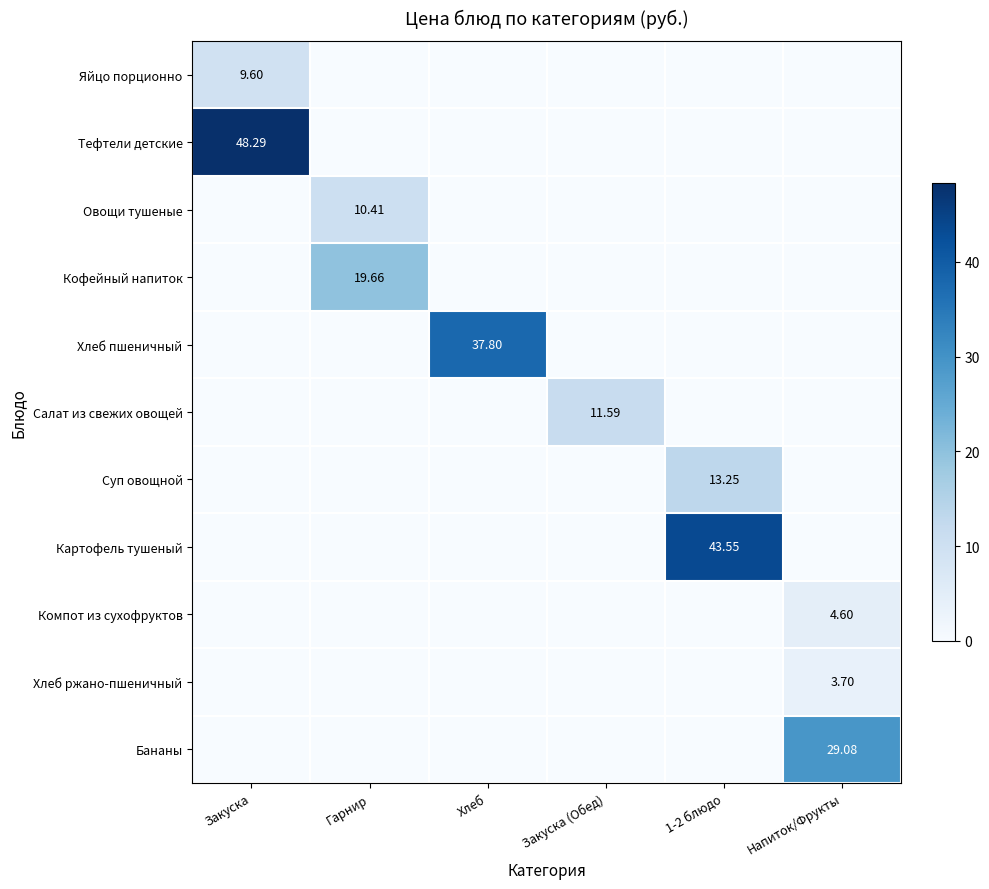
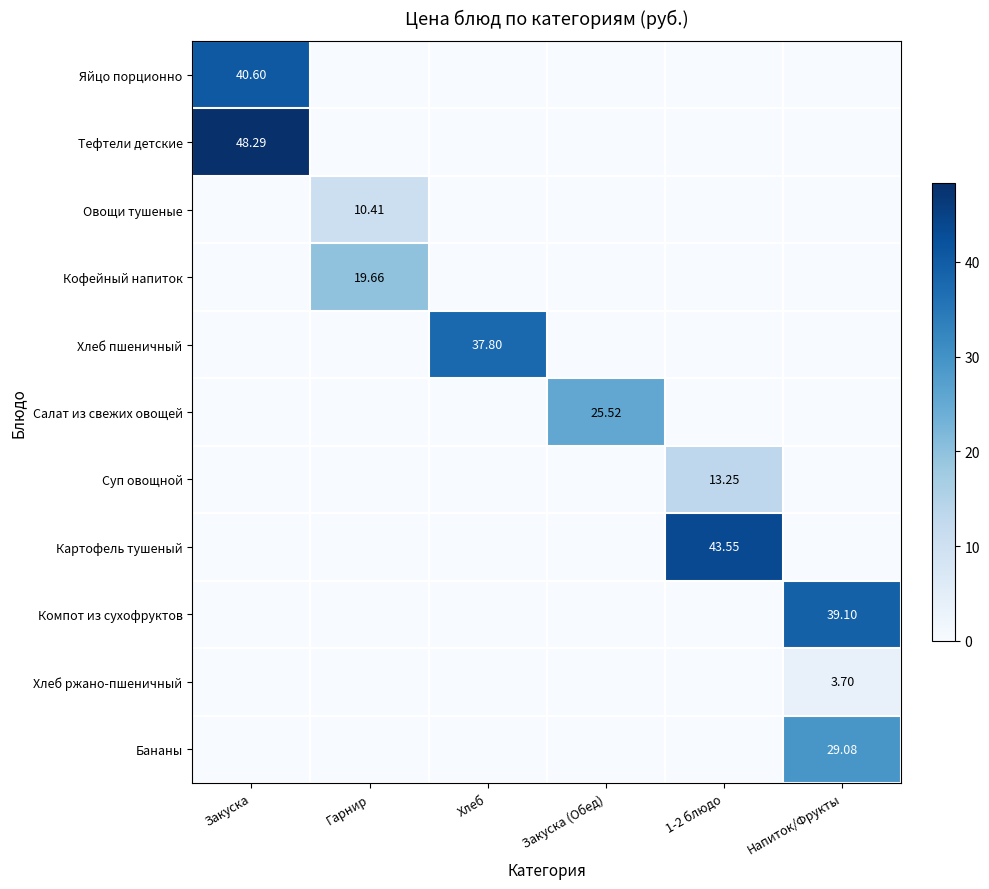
  {
    "Яйцо порционно": {
-     "Закуска": 9.60
+     "Закуска": 40.60
    },
    "Тефтели детские": {
      "Закуска": 48.29
    },
    "Овощи тушеные": {
      "Гарнир": 10.41
    },
    "Кофейный напиток": {
      "Гарнир": 19.66
    },
    "Хлеб пшеничный": {
      "Хлеб": 37.80
    },
    "Салат из свежих овощей": {
-     "Закуска (Обед)": 11.59
+     "Закуска (Обед)": 25.52
    },
    "Суп овощной": {
      "1-2 блюдо": 13.25
    },
    "Картофель тушеный": {
      "1-2 блюдо": 43.55
    },
    "Компот из сухофруктов": {
-     "Напиток/Фрукты": 4.60
+     "Напиток/Фрукты": 39.10
    },
    "Хлеб ржано-пшеничный": {
      "Напиток/Фрукты": 3.70
    },
    "Бананы": {
      "Напиток/Фрукты": 29.08
    }
  }
